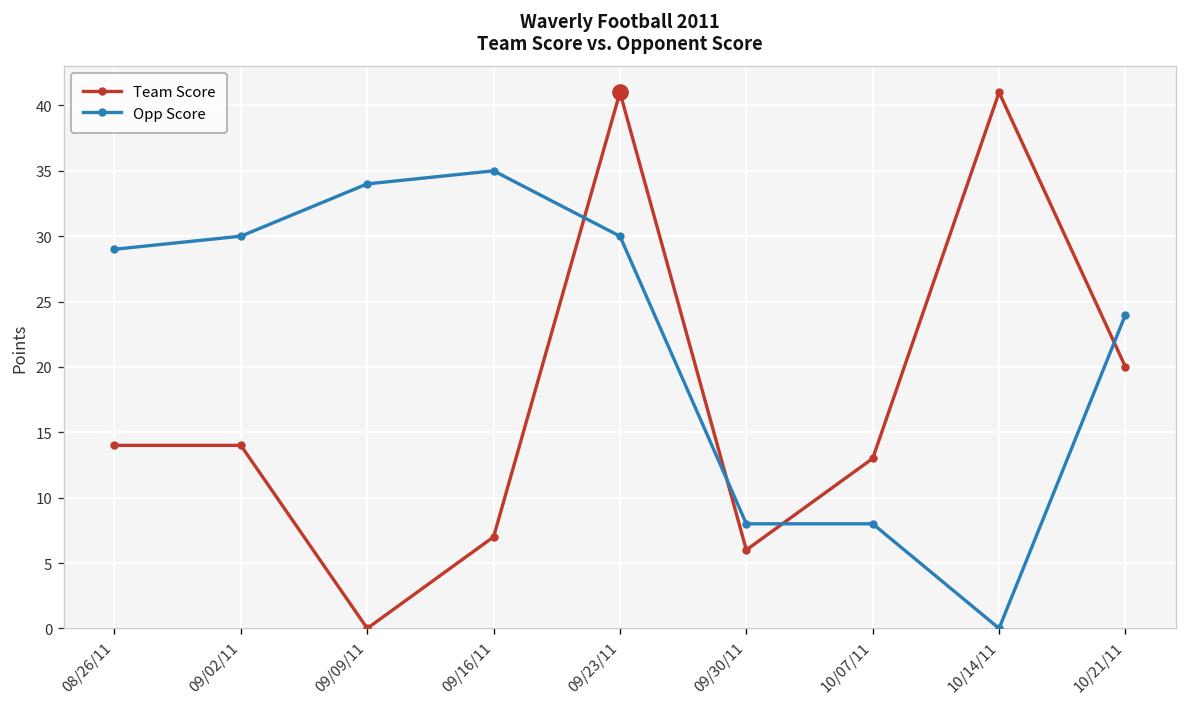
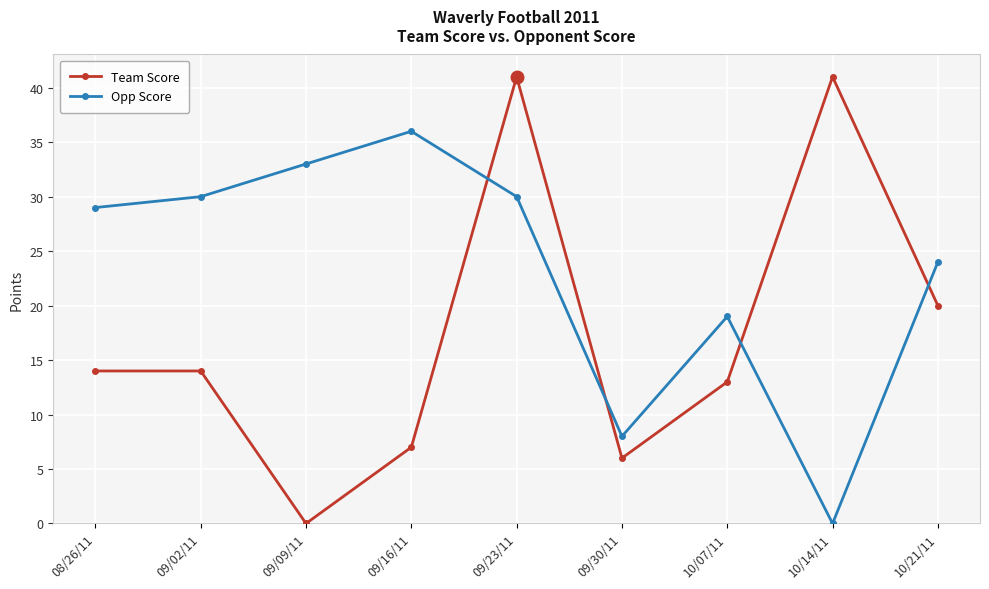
  {
    "Opp Score": {
      "08/26/11": 29,
      "09/02/11": 30,
-     "09/09/11": 34,
-     "09/16/11": 35,
+     "09/09/11": 33,
+     "09/16/11": 36,
      "09/23/11": 30,
      "09/30/11": 8,
-     "10/07/11": 8,
+     "10/07/11": 19,
      "10/14/11": 0,
      "10/21/11": 24
    }
  }
